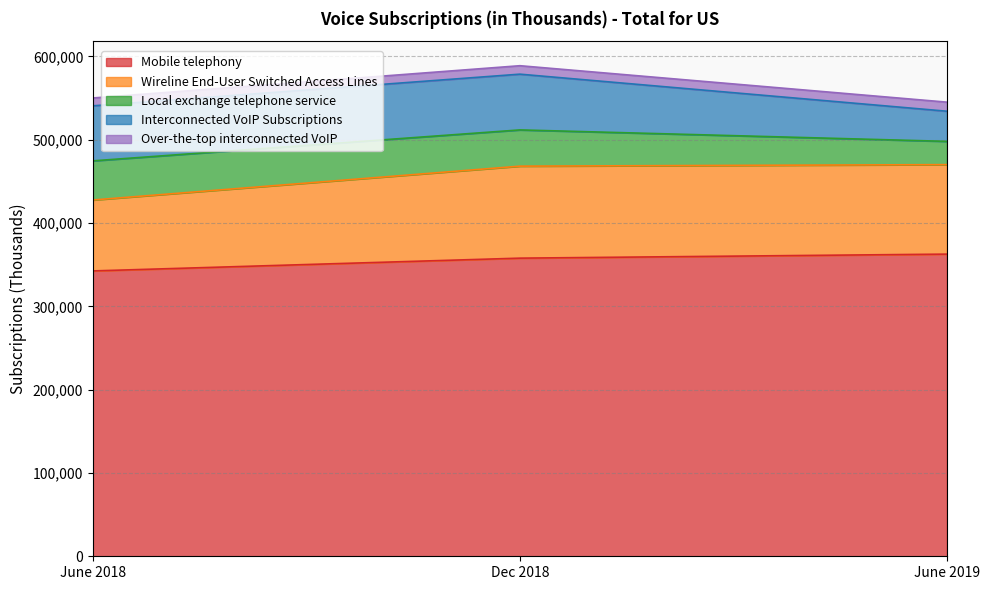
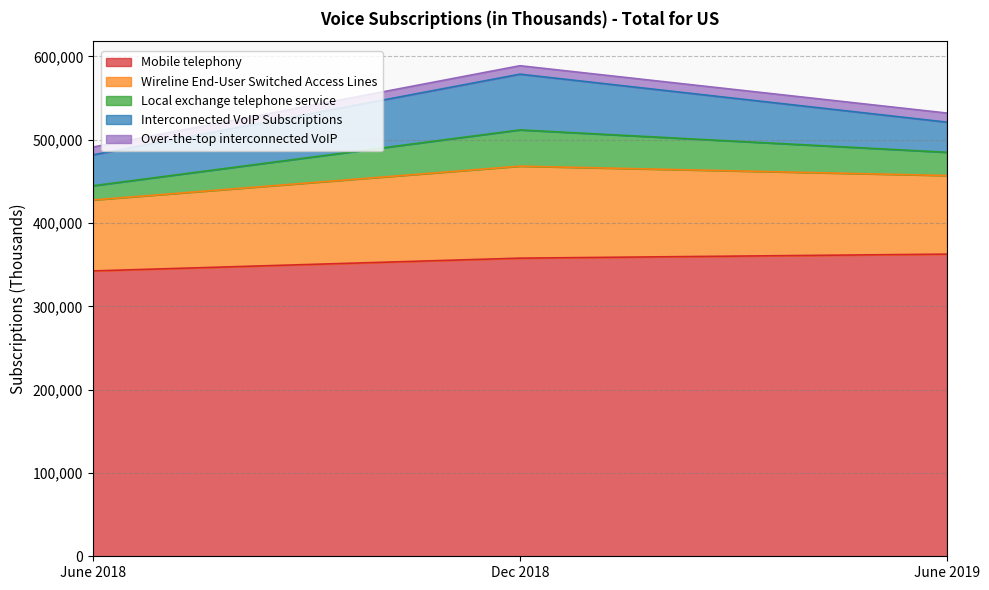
  {
    "Mobile telephony": {
      "June 2018": "340,000",
      "Dec 2018": "360,000",
      "June 2019": "360,000"
    },
    "Wireline End-User Switched Access Lines": {
      "June 2018": "90,000",
      "Dec 2018": "110,000",
-     "June 2019": "110,000"
+     "June 2019": "90,000"
    },
    "Local exchange telephone service": {
-     "June 2018": "50,000",
+     "June 2018": "20,000",
      "Dec 2018": "40,000",
      "June 2019": "30,000"
    },
    "Interconnected VoIP Subscriptions": {
-     "June 2018": "70,000",
+     "June 2018": "40,000",
      "Dec 2018": "70,000",
      "June 2019": "40,000"
    },
    "Over-the-top interconnected VoIP": {
      "June 2018": "10,000",
      "Dec 2018": "10,000",
      "June 2019": "10,000"
    }
  }
